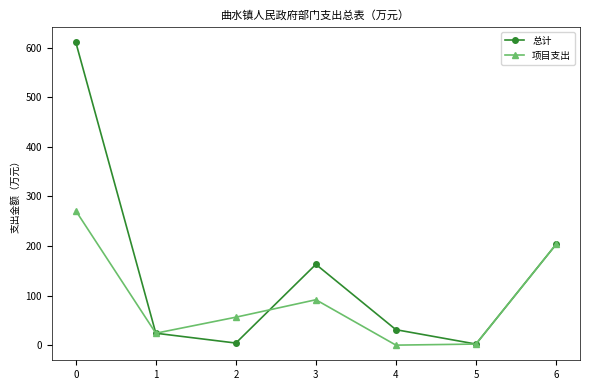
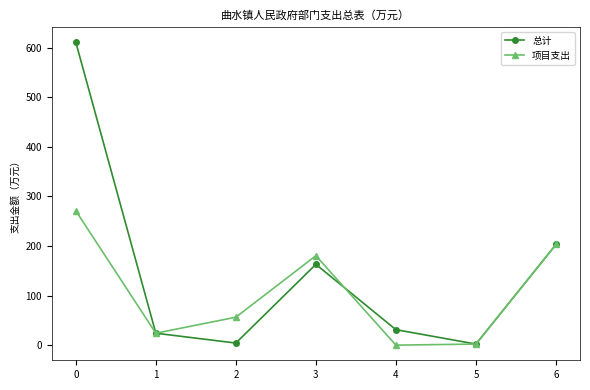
  {
    "总计": {
      "0": 610,
      "2": 0,
      "3": 160,
      "4": 30
    },
    "项目支出": {
      "0": 270,
      "2": 60,
-     "3": 90,
+     "3": 180,
      "4": 0
    }
  }
